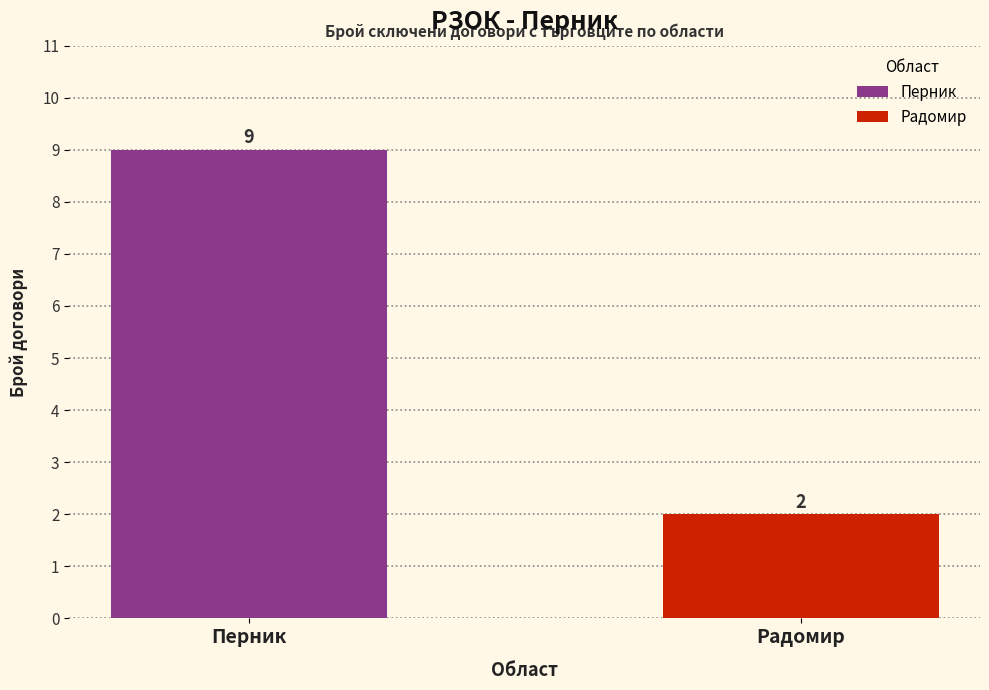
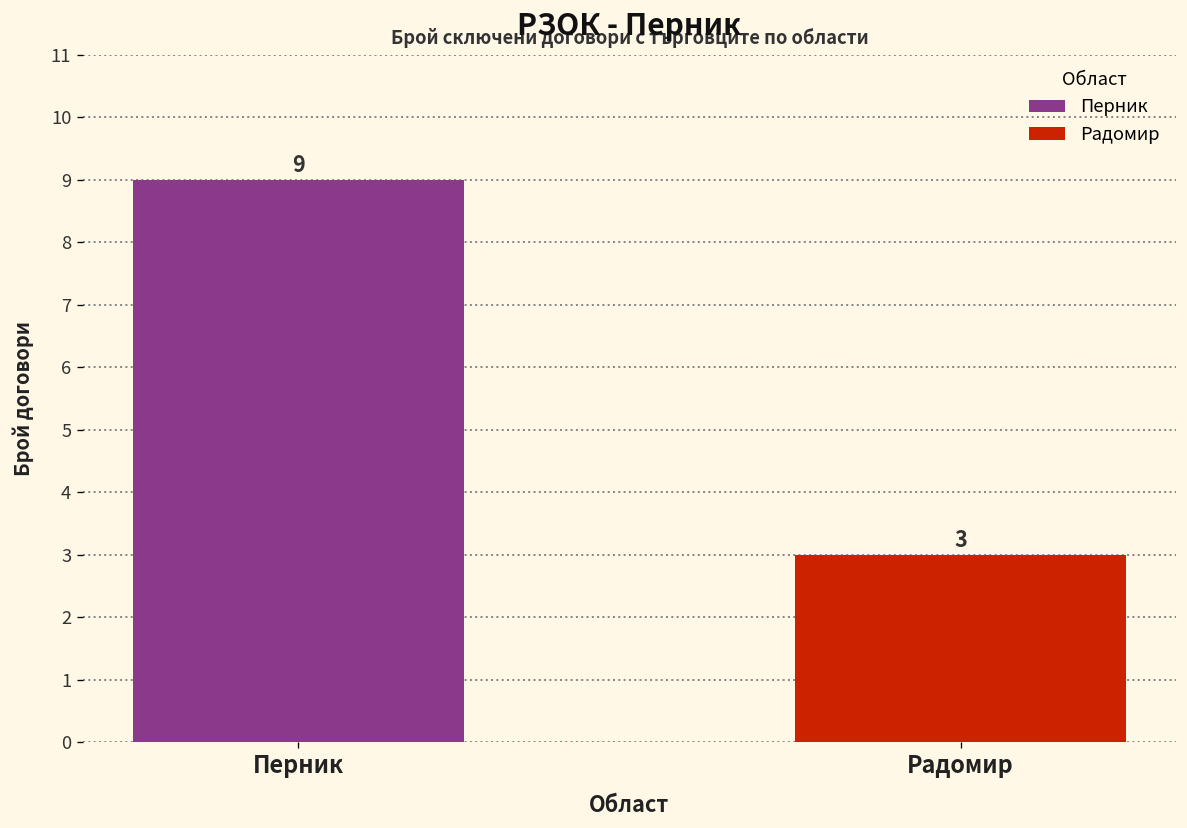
  {
    "Перник": 9,
-   "Радомир": 2
+   "Радомир": 3
  }
